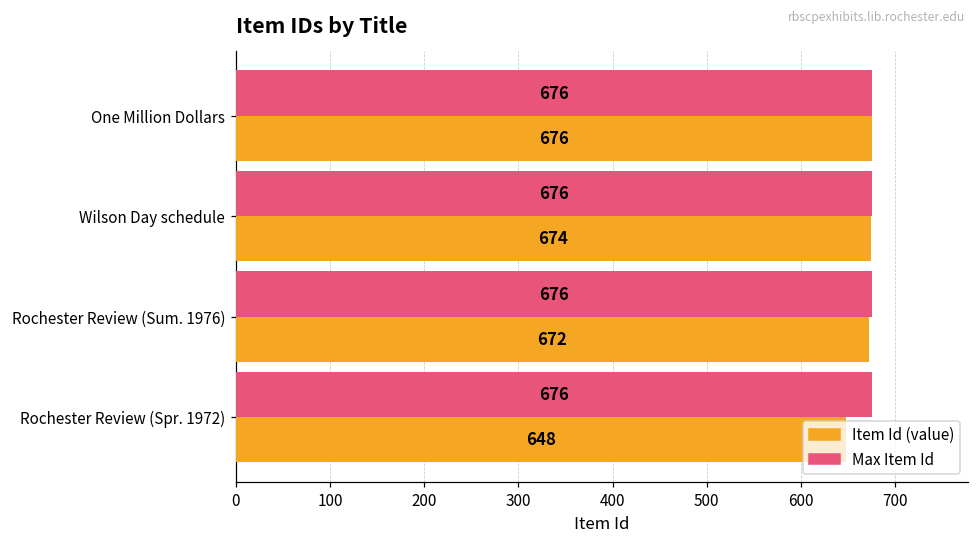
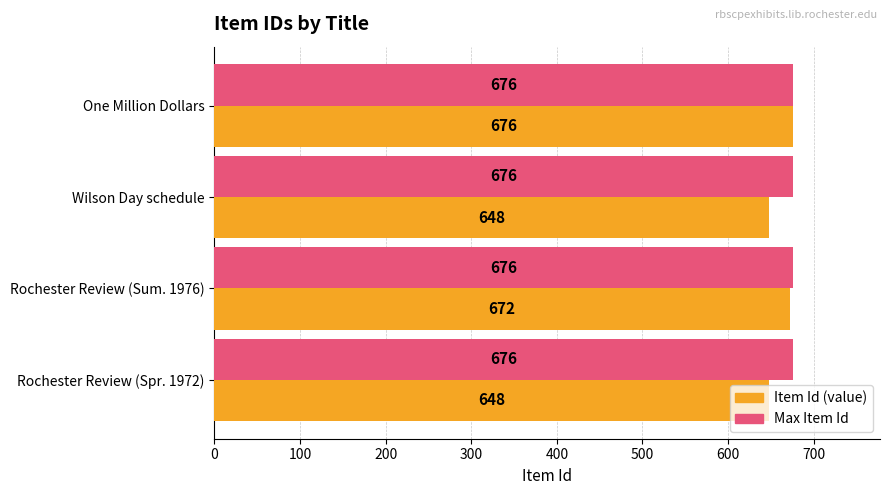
  {
    "Item Id (value)": {
      "One Million Dollars": 676,
-     "Wilson Day schedule": 674,
+     "Wilson Day schedule": 648,
      "Rochester Review (Sum. 1976)": 672
    },
    "Max Item Id": {
      "One Million Dollars": 676,
      "Wilson Day schedule": 676,
      "Rochester Review (Sum. 1976)": 676,
      "Rochester Review (Spr. 1972)": 676
    }
  }
